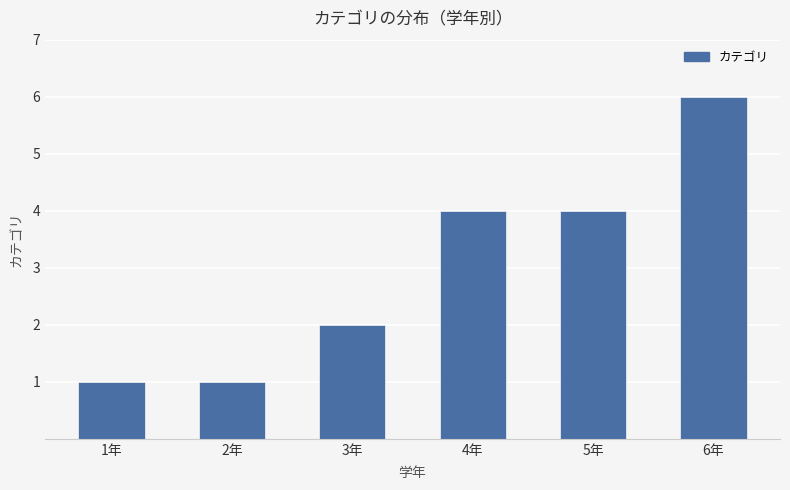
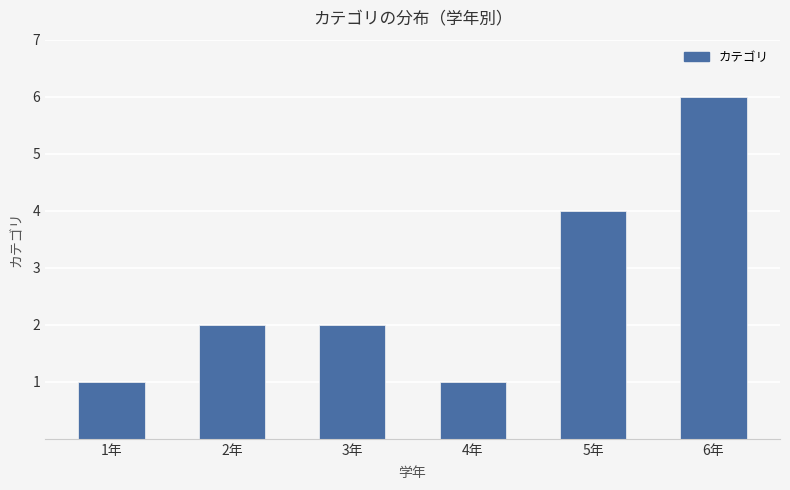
  {
    "1年": 1,
-   "2年": 1,
+   "2年": 2,
    "3年": 2,
-   "4年": 4,
+   "4年": 1,
    "5年": 4,
    "6年": 6
  }
